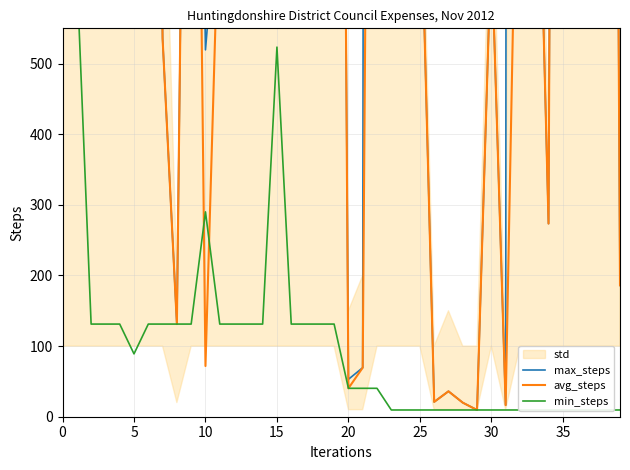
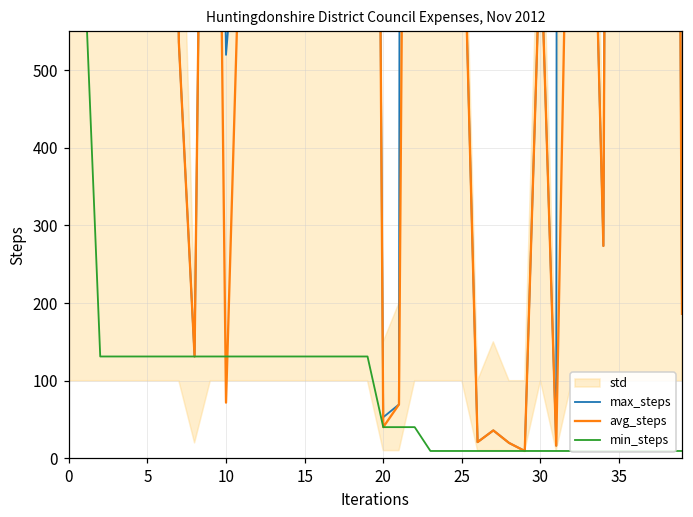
  {
    "max_steps": {
      "10": 520,
      "20": 50
    },
    "avg_steps": {
      "10": 70
    },
    "min_steps": {
-     "5": 90,
-     "10": 290,
-     "15": 520,
+     "5": 130,
+     "10": 130,
+     "15": 130,
      "25": 10,
      "30": 10
    }
  }
